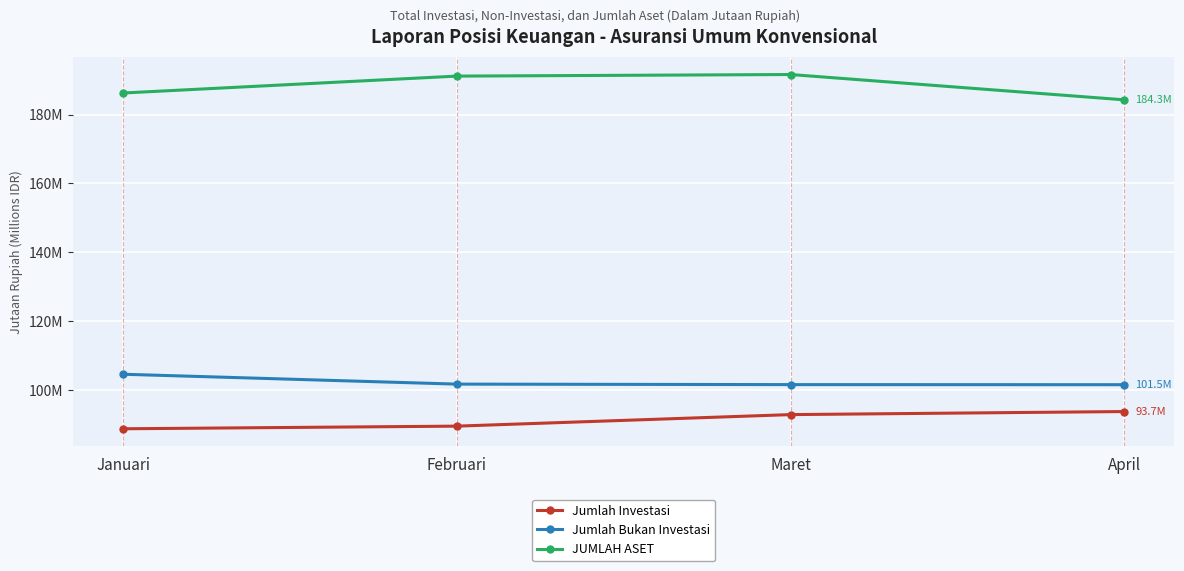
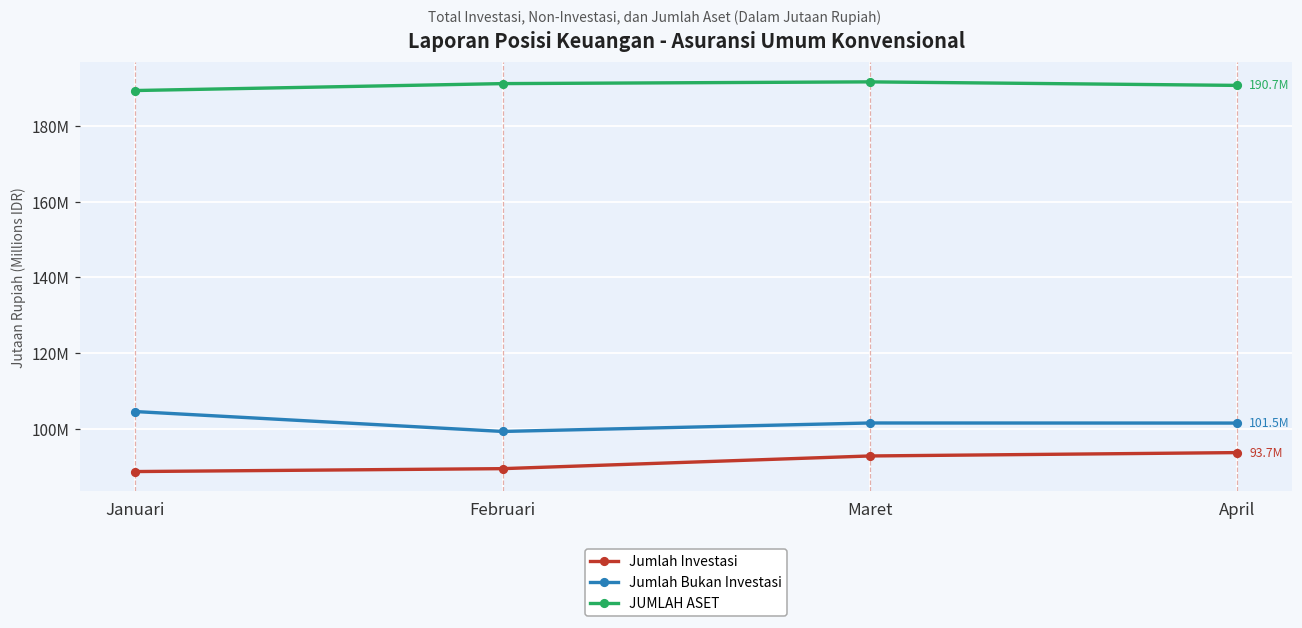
  {
    "Jumlah Investasi": {
      "April": "93.7M"
    },
    "Jumlah Bukan Investasi": {
      "Januari": "105000000",
-     "Februari": "102000000",
+     "Februari": "99000000",
      "Maret": "102000000"
    },
    "JUMLAH ASET": {
-     "Januari": "186000000",
-     "April": "184.3M"
+     "Januari": "189000000",
+     "April": "190.7M"
    }
  }
